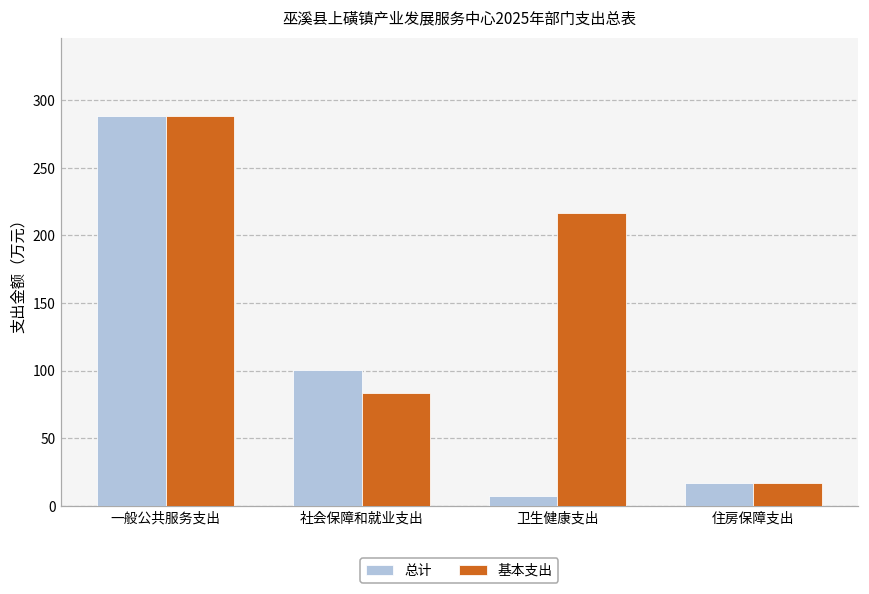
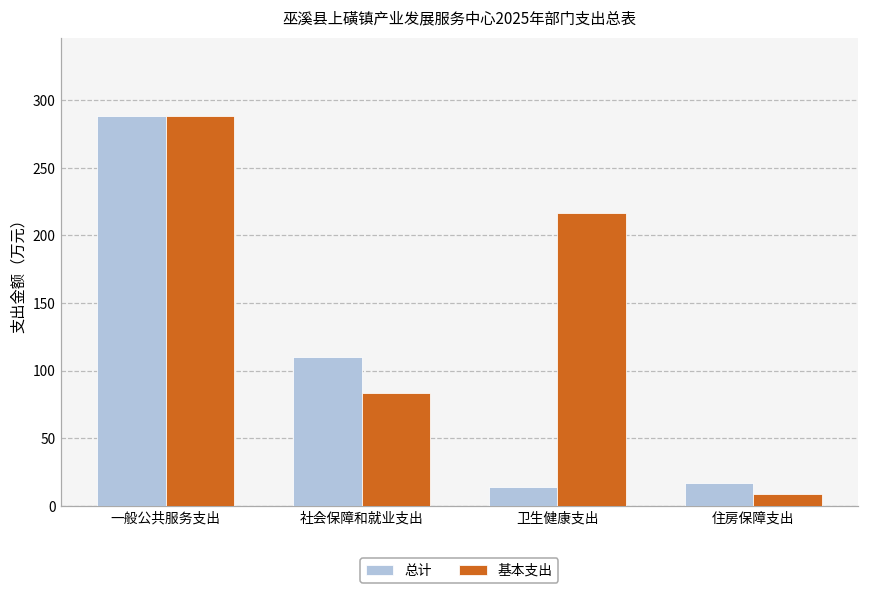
  {
    "总计": {
      "一般公共服务支出": 288,
-     "社会保障和就业支出": 101,
-     "卫生健康支出": 7,
+     "社会保障和就业支出": 110,
+     "卫生健康支出": 14,
      "住房保障支出": 17
    },
    "基本支出": {
      "一般公共服务支出": 288,
      "社会保障和就业支出": 83,
      "卫生健康支出": 217,
-     "住房保障支出": 17
+     "住房保障支出": 9
    }
  }
